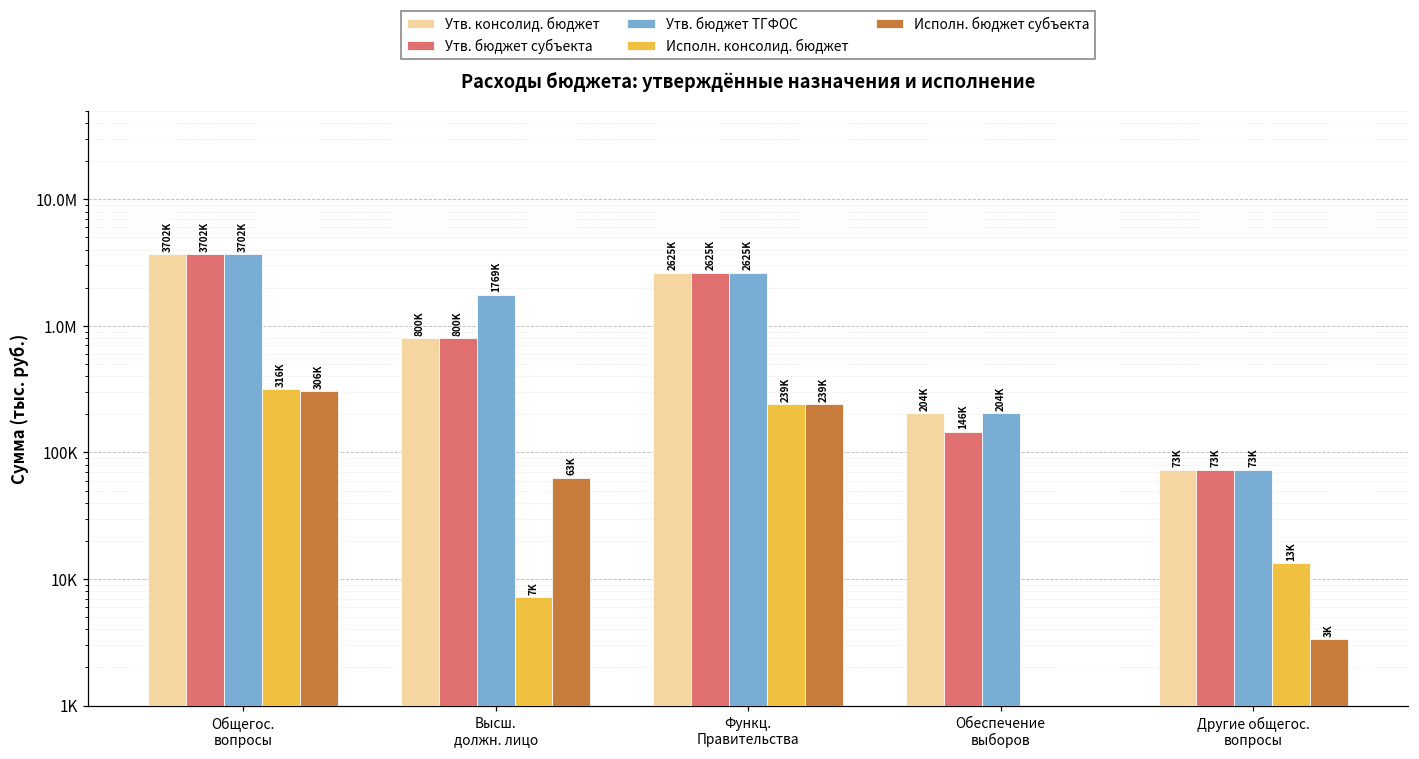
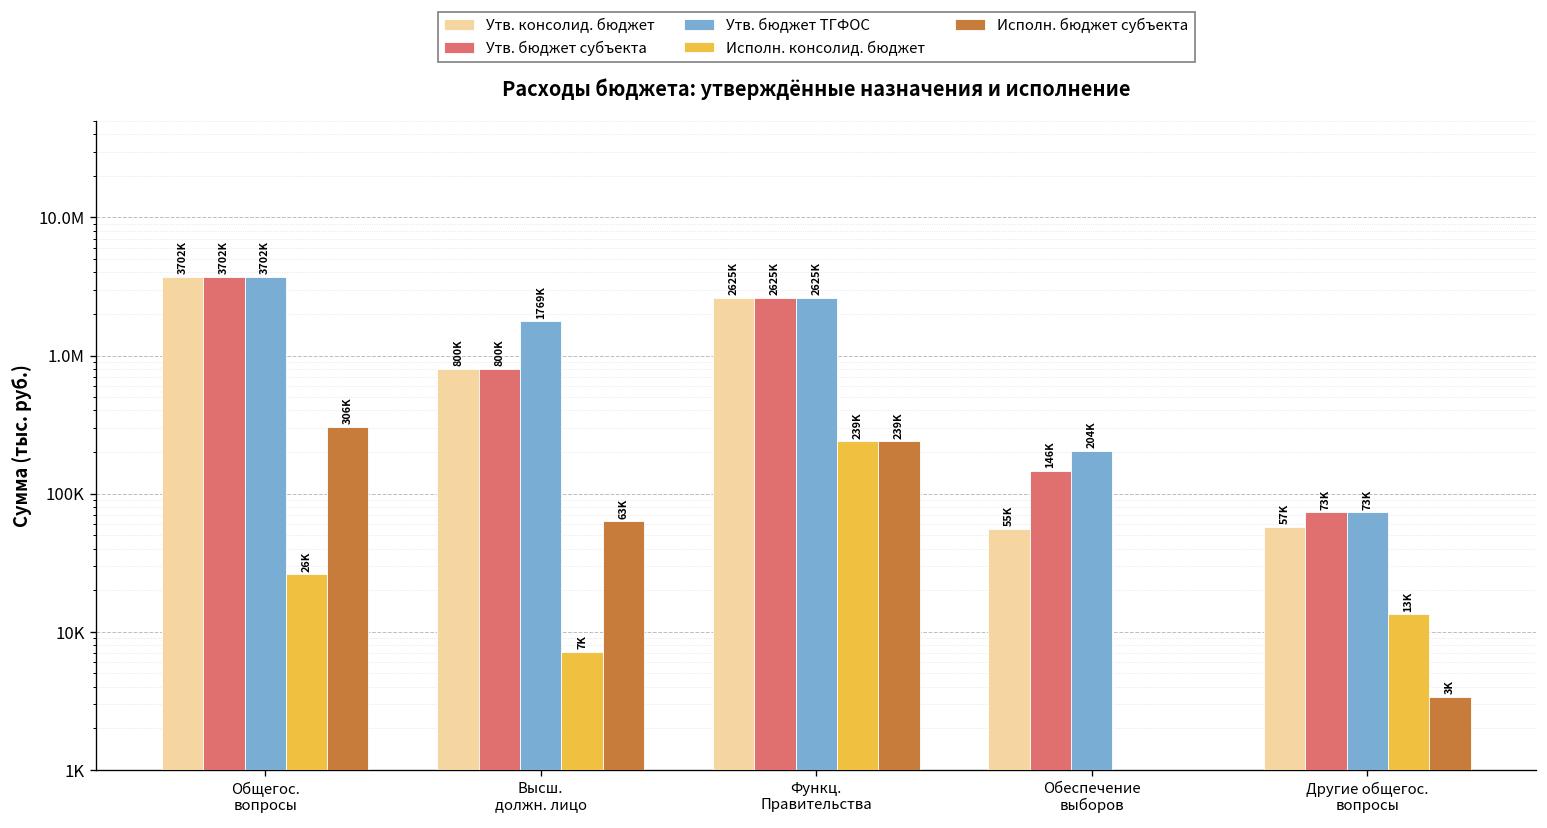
  {
    "Утв. консолид. бюджет": {
      "Общегос. вопросы": "3702K",
      "Высш. должн. лицо": "800K",
      "Функц. Правительства": "2625K",
-     "Обеспечение выборов": "204K",
-     "Другие общегос. вопросы": "73K"
+     "Обеспечение выборов": "55K",
+     "Другие общегос. вопросы": "57K"
    },
    "Утв. бюджет ТГФОС": {
      "Общегос. вопросы": "3702K",
      "Высш. должн. лицо": "1769K",
      "Функц. Правительства": "2625K",
      "Обеспечение выборов": "204K",
      "Другие общегос. вопросы": "73K"
    },
    "Исполн. консолид. бюджет": {
-     "Общегос. вопросы": "316K",
+     "Общегос. вопросы": "26K",
      "Высш. должн. лицо": "7K",
      "Функц. Правительства": "239K",
      "Другие общегос. вопросы": "13K"
    }
  }
